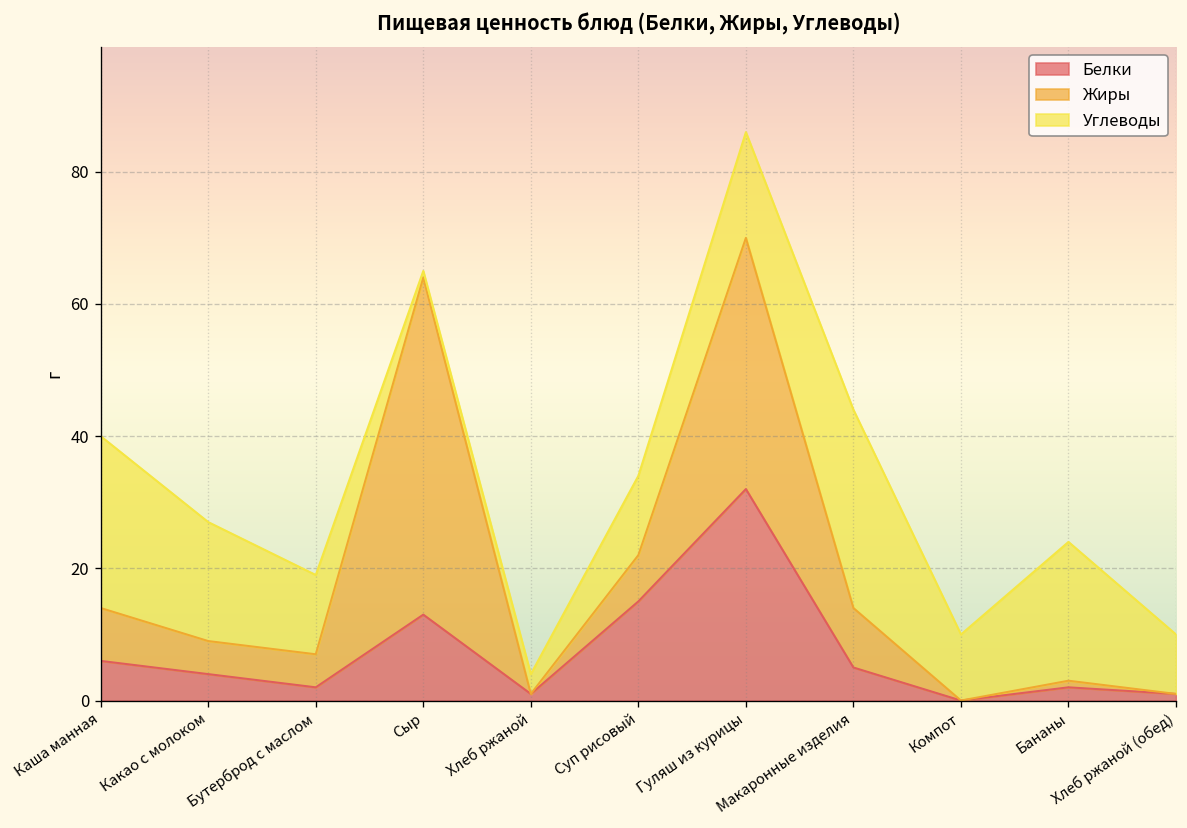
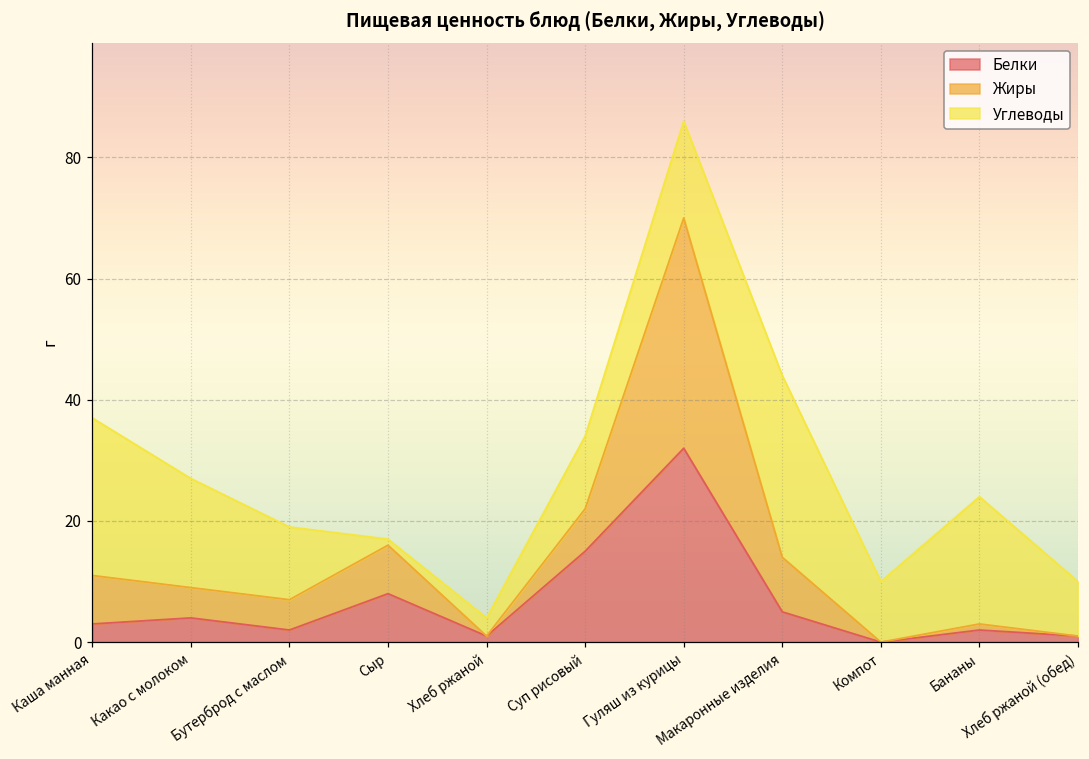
  {
    "Белки": {
-     "Каша манная": 6,
+     "Каша манная": 3,
      "Какао с молоком": 4,
      "Бутерброд с маслом": 2,
-     "Сыр": 13,
+     "Сыр": 8,
      "Суп рисовый": 15,
      "Гуляш из курицы": 32,
      "Макаронные изделия": 5,
      "Бананы": 2
    },
    "Жиры": {
      "Каша манная": 8,
      "Какао с молоком": 5,
      "Бутерброд с маслом": 5,
-     "Сыр": 51,
+     "Сыр": 8,
      "Суп рисовый": 7,
      "Гуляш из курицы": 38,
      "Макаронные изделия": 9,
      "Бананы": 1
    },
    "Углеводы": {
      "Каша манная": 26,
      "Какао с молоком": 18,
      "Бутерброд с маслом": 12,
      "Сыр": 1,
      "Хлеб ржаной": 3,
      "Суп рисовый": 12,
      "Гуляш из курицы": 16,
      "Макаронные изделия": 30,
      "Компот": 10,
      "Бананы": 21,
      "Хлеб ржаной (обед)": 9
    }
  }
